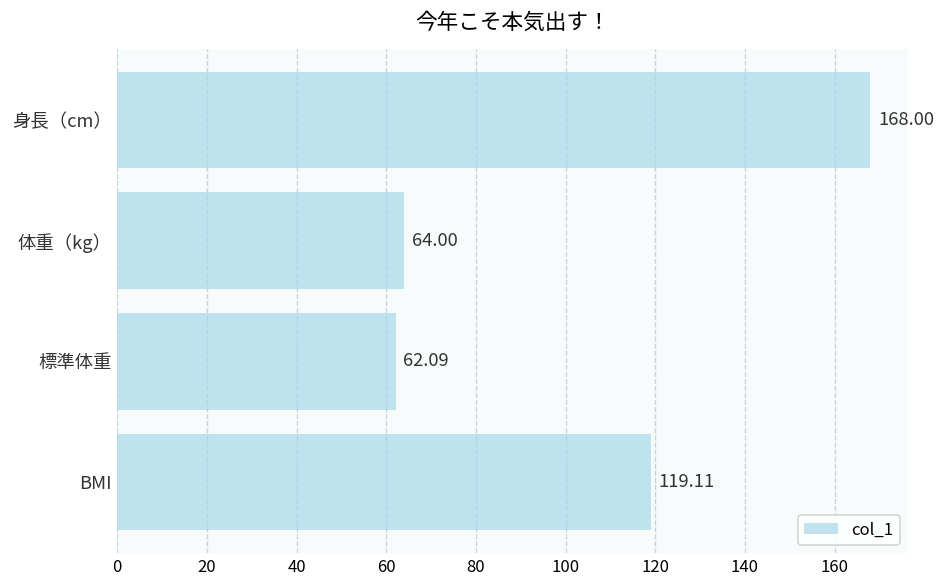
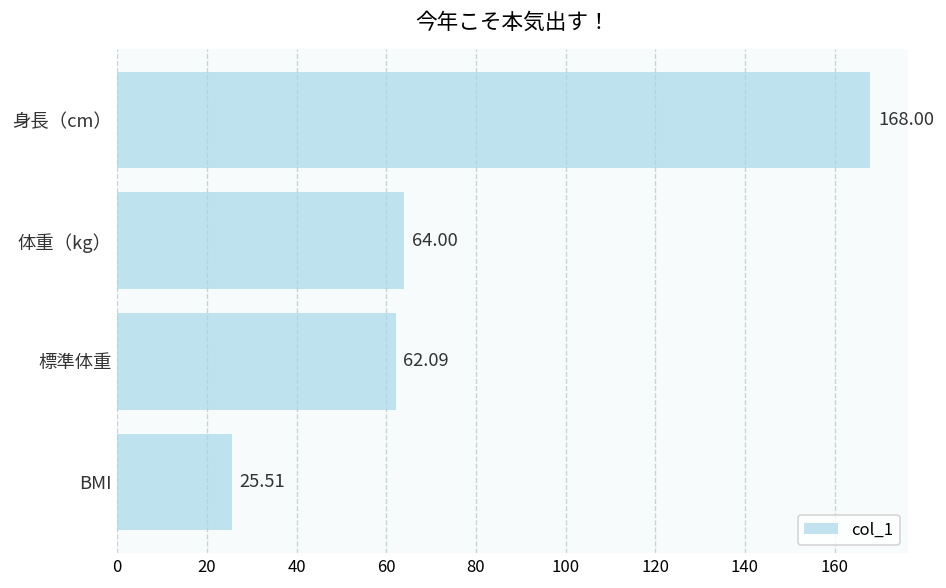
  {
    "身長（cm）": 168.00,
    "体重（kg）": 64.00,
    "標準体重": 62.09,
-   "BMI": 119.11
+   "BMI": 25.51
  }
